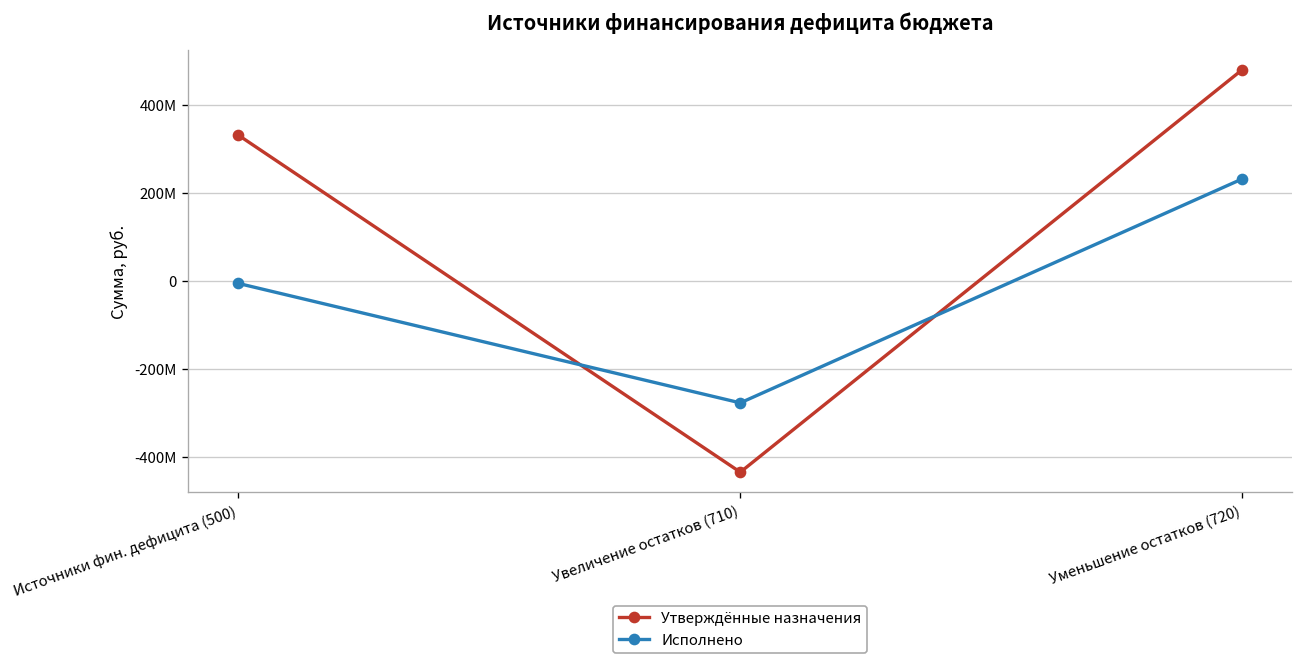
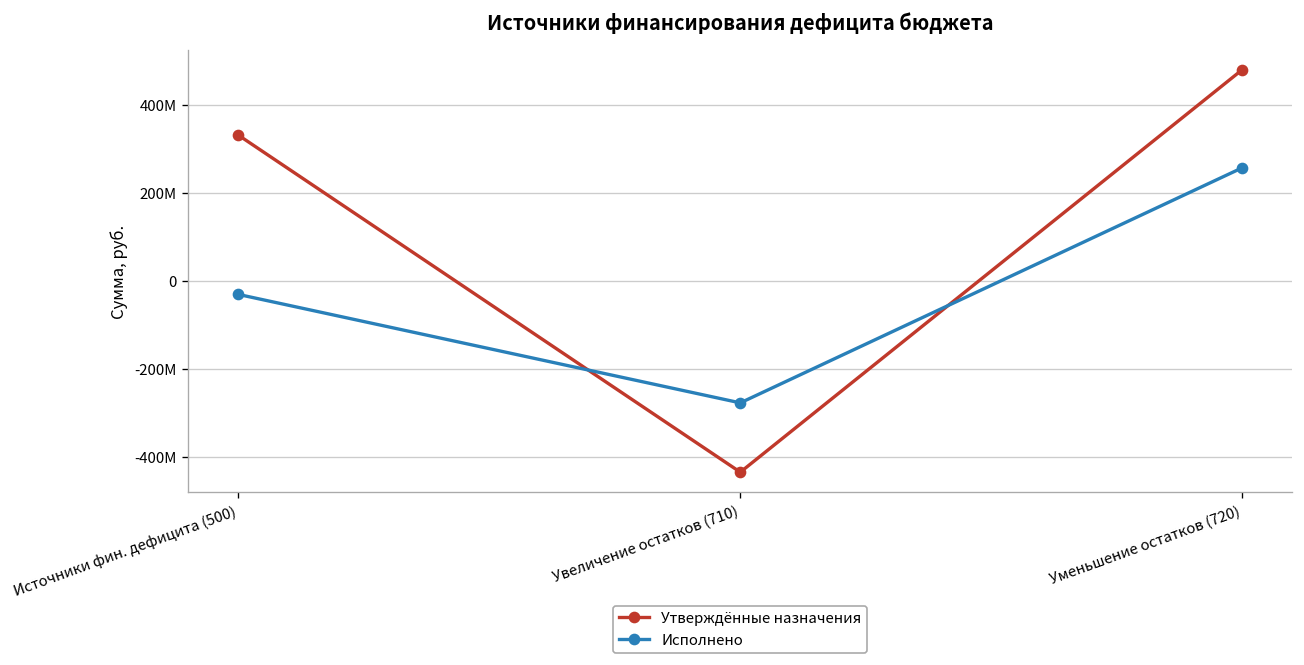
  {
    "Утверждённые назначения": {
      "Источники фин. дефицита (500)": 330000000,
      "Увеличение остатков (710)": -430000000,
      "Уменьшение остатков (720)": 480000000
    },
    "Исполнено": {
-     "Источники фин. дефицита (500)": -10000000,
+     "Источники фин. дефицита (500)": -30000000,
      "Увеличение остатков (710)": -280000000,
-     "Уменьшение остатков (720)": 230000000
+     "Уменьшение остатков (720)": 260000000
    }
  }
